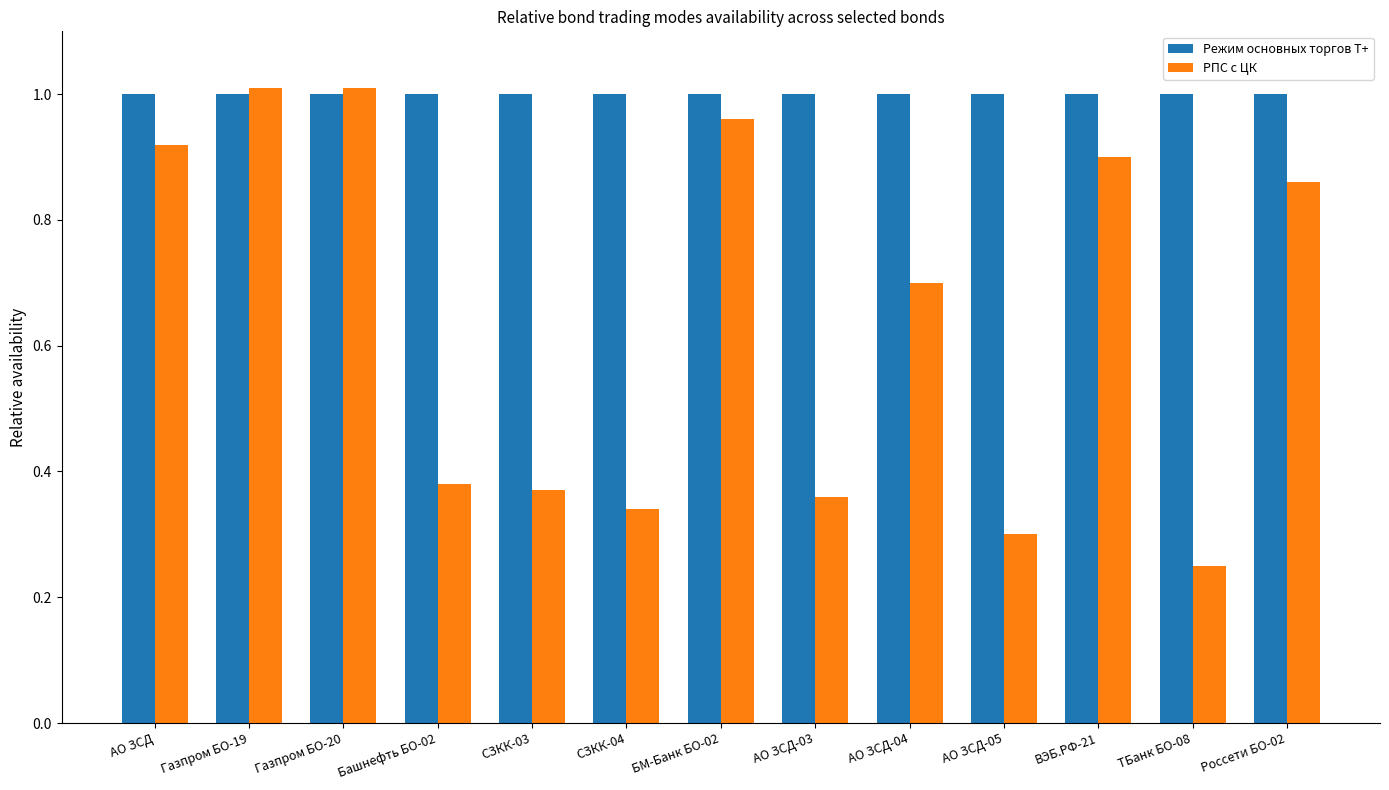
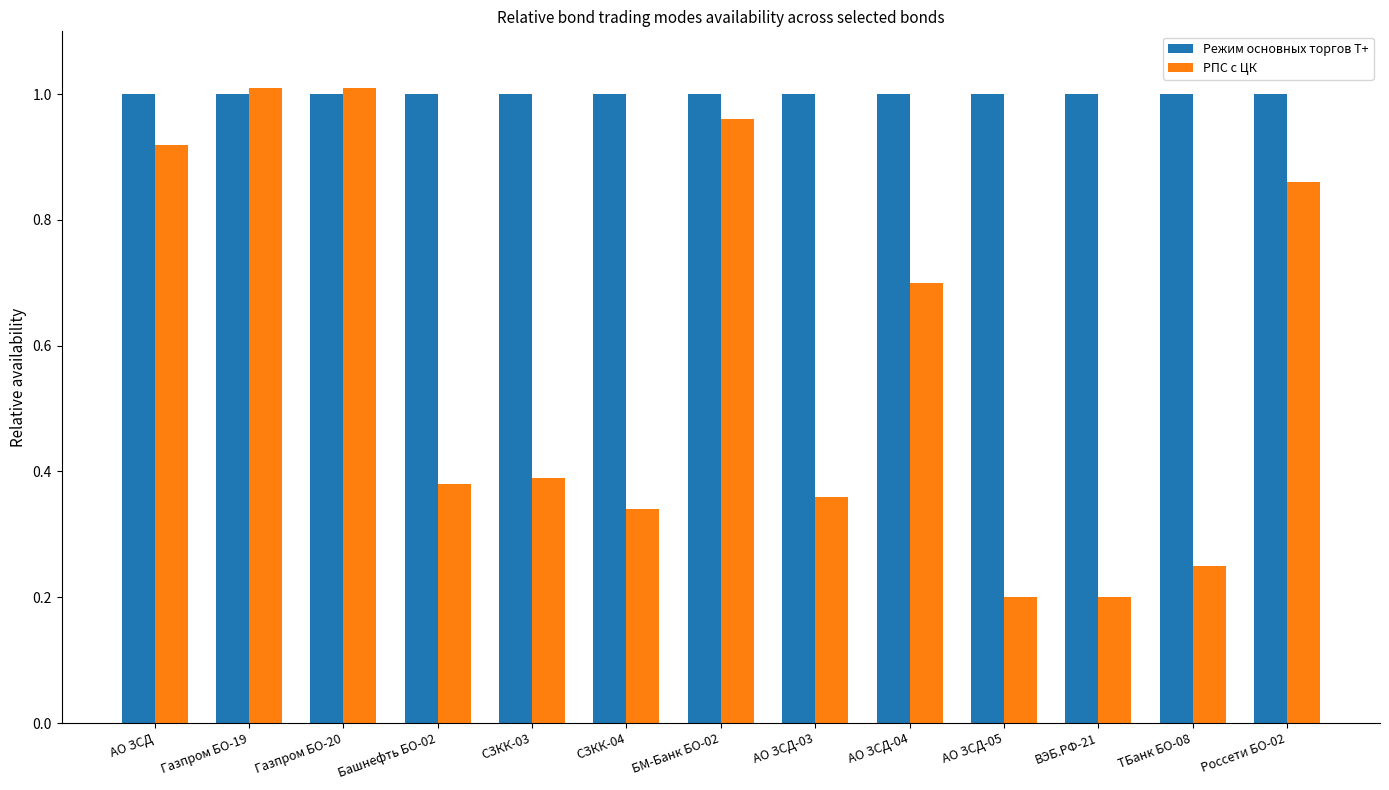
  {
    "Режим основных торгов Т+": {
      "АО ЗСД": 1.00,
      "Газпром БО-19": 1.00,
      "Газпром БО-20": 1.00,
      "Башнефть БО-02": 1.00,
      "СЗКК-03": 1.00,
      "СЗКК-04": 1.00,
      "БМ-Банк БО-02": 1.00,
      "АО ЗСД-03": 1.00,
      "АО ЗСД-04": 1.00,
      "АО ЗСД-05": 1.00,
      "ВЭБ.РФ-21": 1.00,
      "ТБанк БО-08": 1.00,
      "Россети БО-02": 1.00
    },
    "РПС с ЦК": {
      "АО ЗСД": 0.92,
      "Газпром БО-19": 1.01,
      "Газпром БО-20": 1.01,
      "Башнефть БО-02": 0.38,
-     "СЗКК-03": 0.37,
+     "СЗКК-03": 0.39,
      "СЗКК-04": 0.34,
      "БМ-Банк БО-02": 0.96,
      "АО ЗСД-03": 0.36,
      "АО ЗСД-04": 0.70,
-     "АО ЗСД-05": 0.3,
-     "ВЭБ.РФ-21": 0.9,
+     "АО ЗСД-05": 0.2,
+     "ВЭБ.РФ-21": 0.2,
      "ТБанк БО-08": 0.25,
      "Россети БО-02": 0.86
    }
  }
